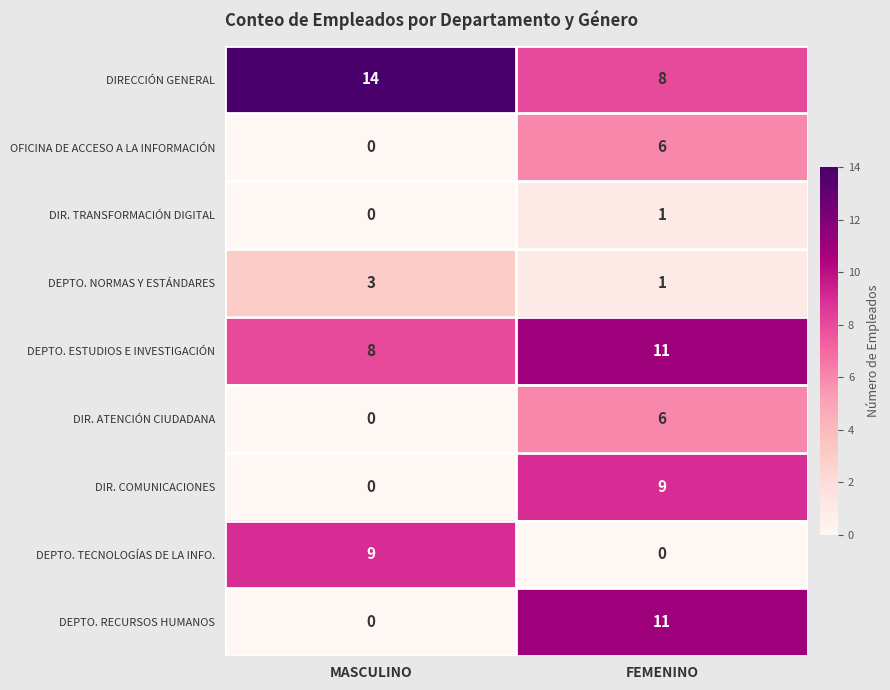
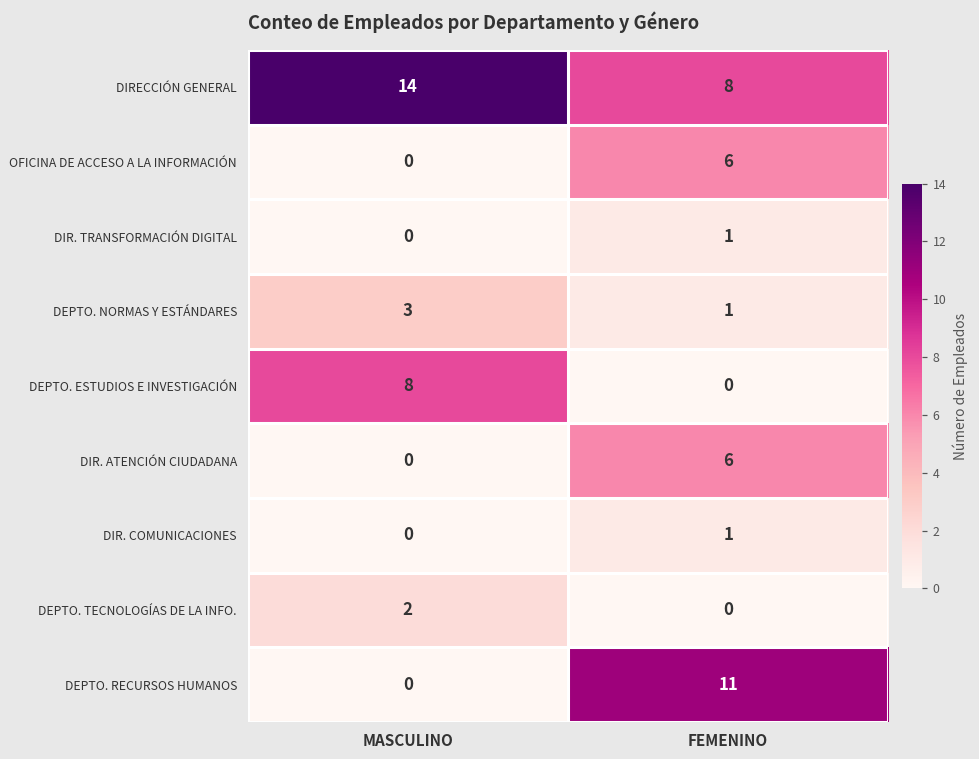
  {
    "DIRECCIÓN GENERAL": {
      "MASCULINO": 14,
      "FEMENINO": 8
    },
    "OFICINA DE ACCESO A LA INFORMACIÓN": {
      "MASCULINO": 0,
      "FEMENINO": 6
    },
    "DIR. TRANSFORMACIÓN DIGITAL": {
      "MASCULINO": 0,
      "FEMENINO": 1
    },
    "DEPTO. NORMAS Y ESTÁNDARES": {
      "MASCULINO": 3,
      "FEMENINO": 1
    },
    "DEPTO. ESTUDIOS E INVESTIGACIÓN": {
      "MASCULINO": 8,
-     "FEMENINO": 11
+     "FEMENINO": 0
    },
    "DIR. ATENCIÓN CIUDADANA": {
      "MASCULINO": 0,
      "FEMENINO": 6
    },
    "DIR. COMUNICACIONES": {
      "MASCULINO": 0,
-     "FEMENINO": 9
+     "FEMENINO": 1
    },
    "DEPTO. TECNOLOGÍAS DE LA INFO.": {
-     "MASCULINO": 9,
+     "MASCULINO": 2,
      "FEMENINO": 0
    },
    "DEPTO. RECURSOS HUMANOS": {
      "MASCULINO": 0,
      "FEMENINO": 11
    }
  }
